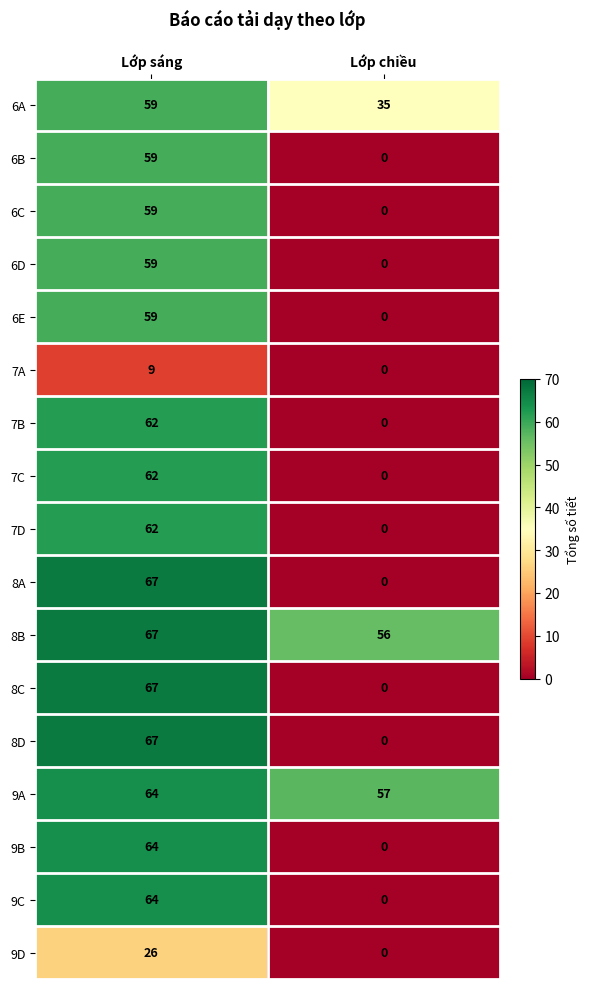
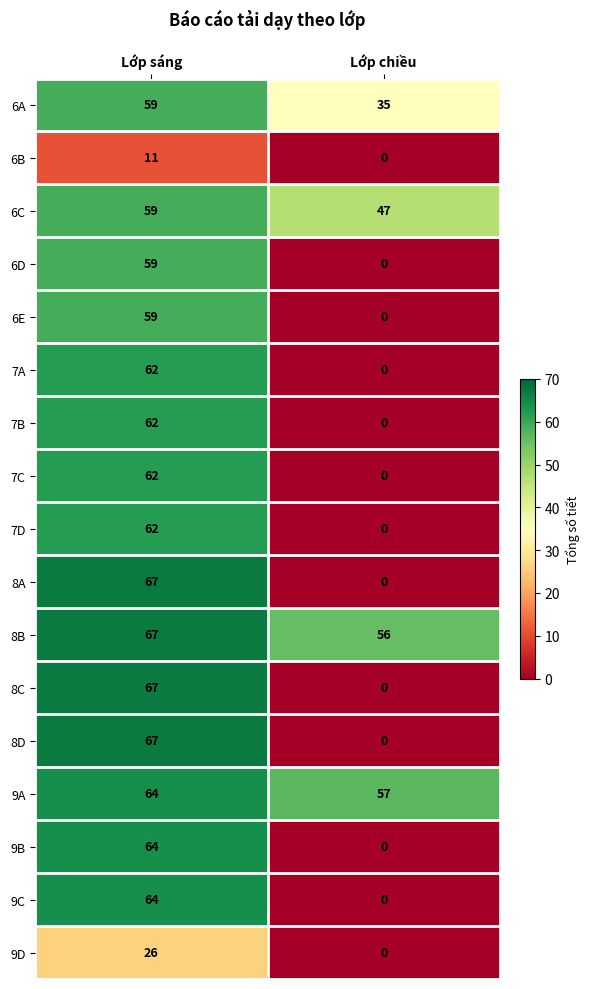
  {
    "6A": {
      "Lớp sáng": 59,
      "Lớp chiều": 35
    },
    "6B": {
-     "Lớp sáng": 59,
+     "Lớp sáng": 11,
      "Lớp chiều": 0
    },
    "6C": {
      "Lớp sáng": 59,
-     "Lớp chiều": 0
+     "Lớp chiều": 47
    },
    "6D": {
      "Lớp sáng": 59,
      "Lớp chiều": 0
    },
    "6E": {
      "Lớp sáng": 59,
      "Lớp chiều": 0
    },
    "7A": {
-     "Lớp sáng": 9,
+     "Lớp sáng": 62,
      "Lớp chiều": 0
    },
    "7B": {
      "Lớp sáng": 62,
      "Lớp chiều": 0
    },
    "7C": {
      "Lớp sáng": 62,
      "Lớp chiều": 0
    },
    "7D": {
      "Lớp sáng": 62,
      "Lớp chiều": 0
    },
    "8A": {
      "Lớp sáng": 67,
      "Lớp chiều": 0
    },
    "8B": {
      "Lớp sáng": 67,
      "Lớp chiều": 56
    },
    "8C": {
      "Lớp sáng": 67,
      "Lớp chiều": 0
    },
    "8D": {
      "Lớp sáng": 67,
      "Lớp chiều": 0
    },
    "9A": {
      "Lớp sáng": 64,
      "Lớp chiều": 57
    },
    "9B": {
      "Lớp sáng": 64,
      "Lớp chiều": 0
    },
    "9C": {
      "Lớp sáng": 64,
      "Lớp chiều": 0
    },
    "9D": {
      "Lớp sáng": 26,
      "Lớp chiều": 0
    }
  }
